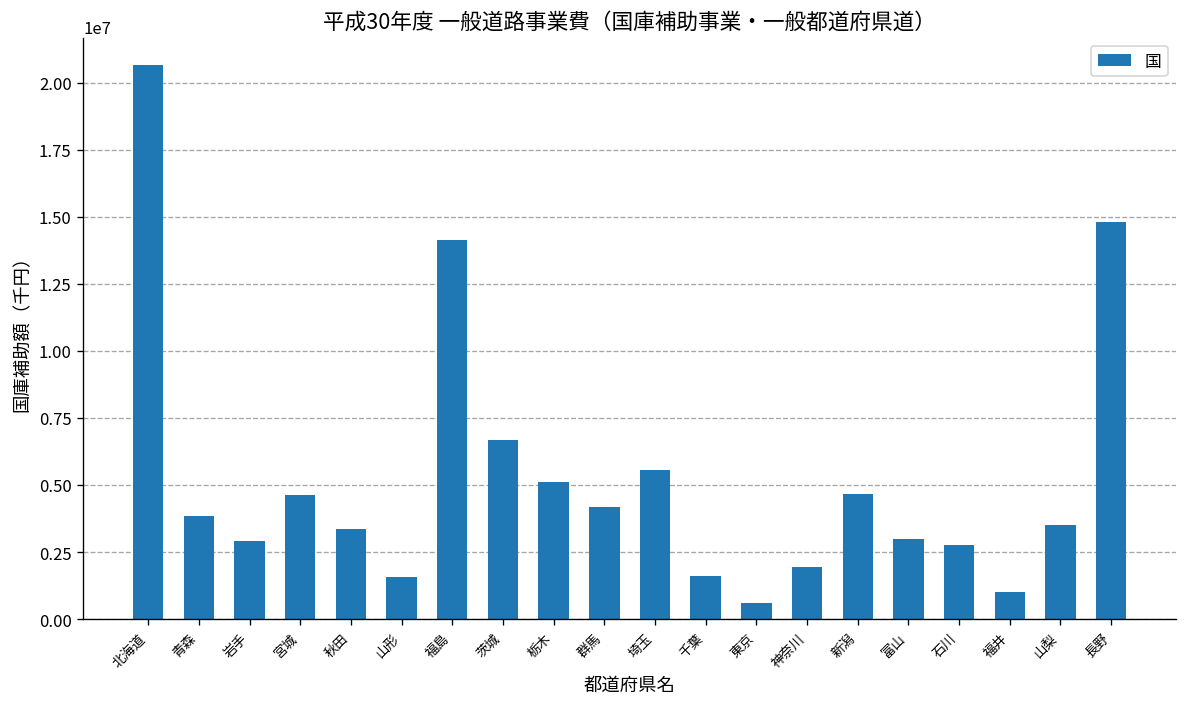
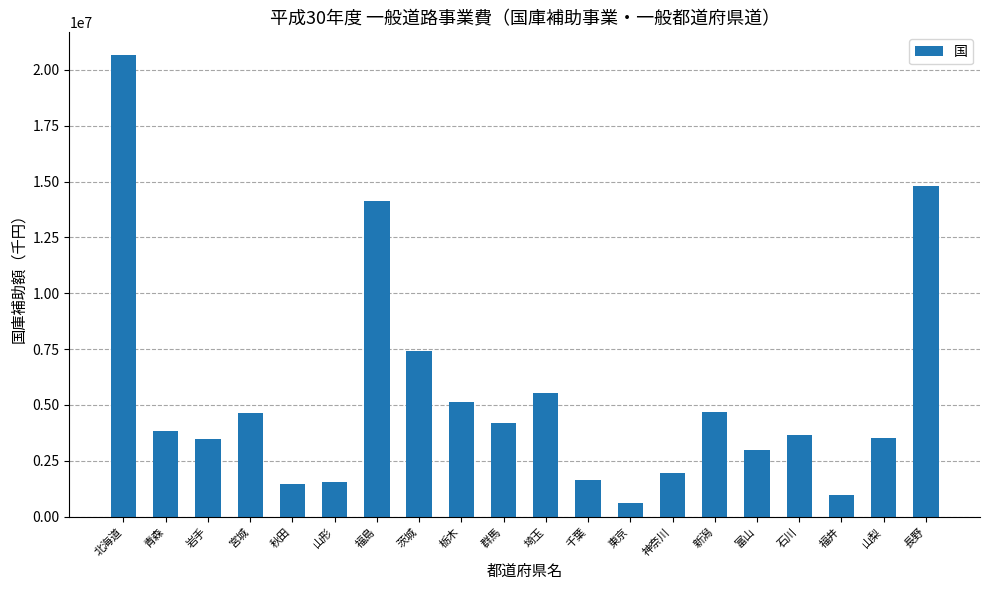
  {
    "北海道": 20600000,
    "青森": 3900000,
-   "岩手": 2900000,
+   "岩手": 3500000,
    "宮城": 4600000,
-   "秋田": 3400000,
+   "秋田": 1500000,
    "山形": 1600000,
    "福島": 14100000,
-   "茨城": 6700000,
+   "茨城": 7400000,
    "栃木": 5100000,
    "群馬": 4200000,
    "埼玉": 5500000,
    "千葉": 1600000,
    "東京": 600000,
    "神奈川": 1900000,
    "新潟": 4700000,
    "富山": 3000000,
-   "石川": 2800000,
+   "石川": 3600000,
    "福井": 1000000,
    "山梨": 3500000,
    "長野": 14800000
  }
